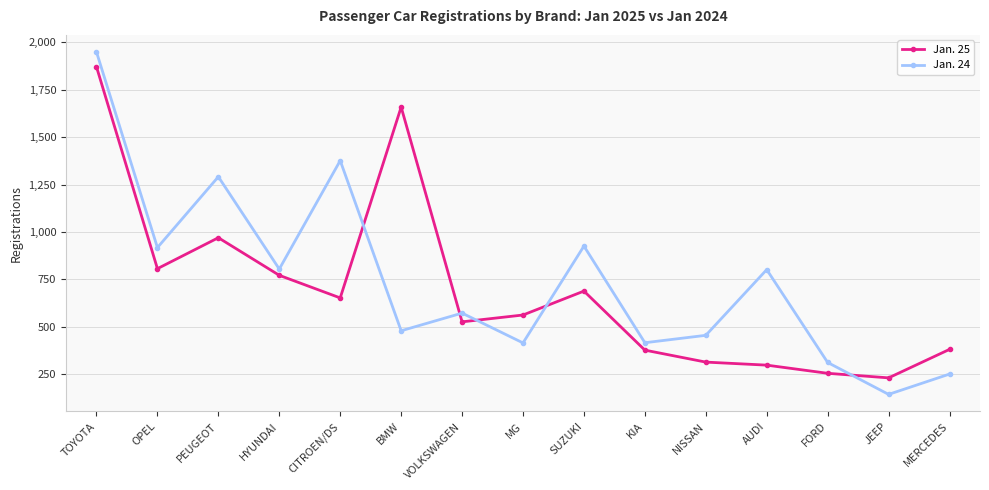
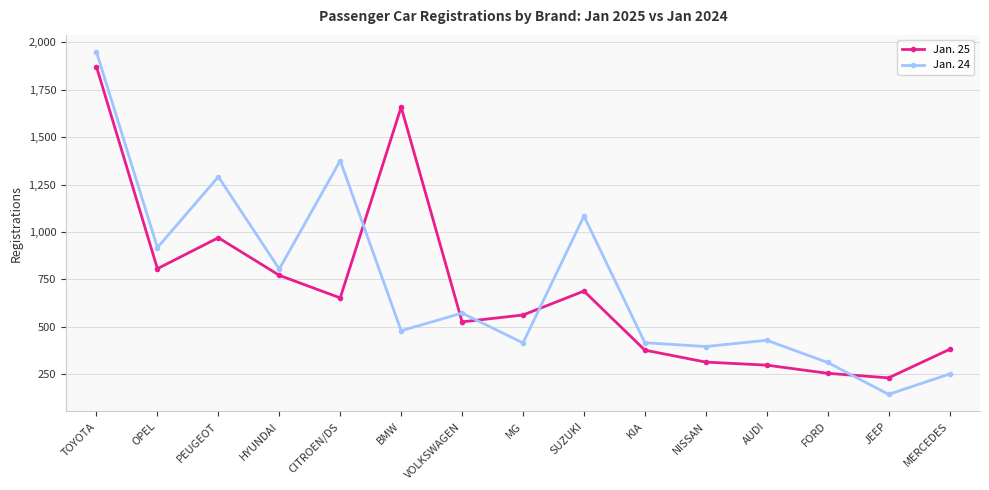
  {
    "Jan. 25": {
      "TOYOTA": "1,870",
      "OPEL": "810",
      "PEUGEOT": "970",
      "HYUNDAI": "770",
      "CITROEN/DS": "650",
      "BMW": "1,660",
      "VOLKSWAGEN": "530",
      "MG": "560",
      "SUZUKI": "690",
      "KIA": "380",
      "NISSAN": "320",
      "AUDI": "300",
      "FORD": "260",
      "JEEP": "230",
      "MERCEDES": "380"
    },
    "Jan. 24": {
      "TOYOTA": "1,950",
      "OPEL": "920",
      "PEUGEOT": "1,290",
      "HYUNDAI": "810",
      "CITROEN/DS": "1,380",
      "BMW": "480",
      "VOLKSWAGEN": "570",
      "MG": "420",
-     "SUZUKI": "930",
+     "SUZUKI": "1,080",
      "KIA": "420",
-     "NISSAN": "460",
-     "AUDI": "800",
+     "NISSAN": "400",
+     "AUDI": "430",
      "FORD": "310",
      "JEEP": "150",
      "MERCEDES": "250"
    }
  }
